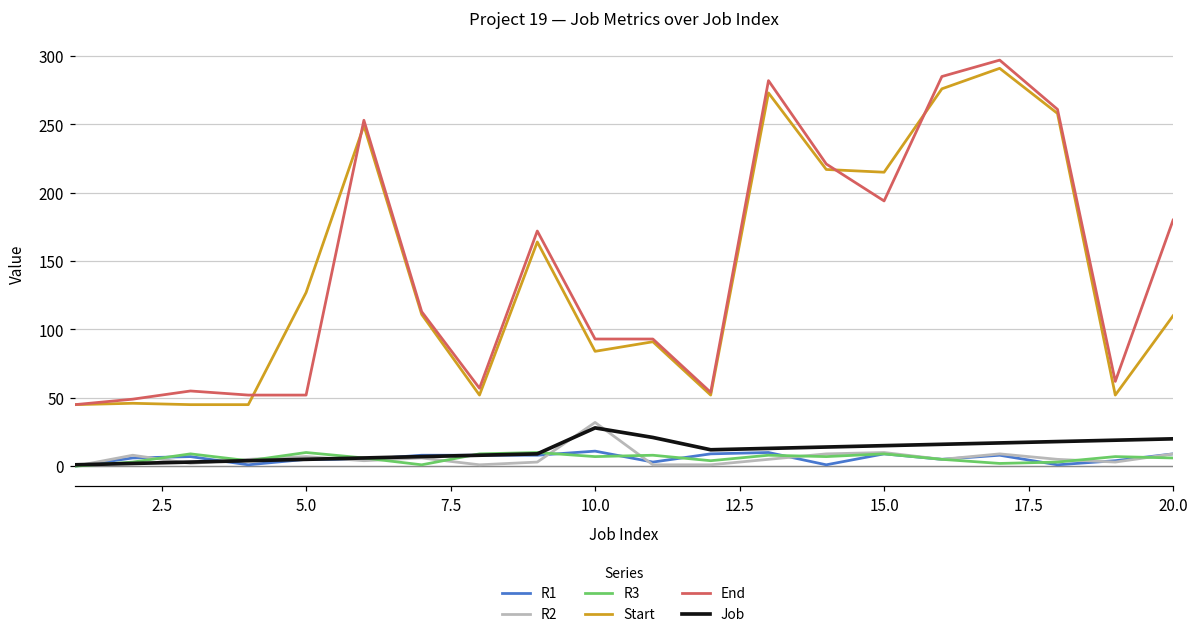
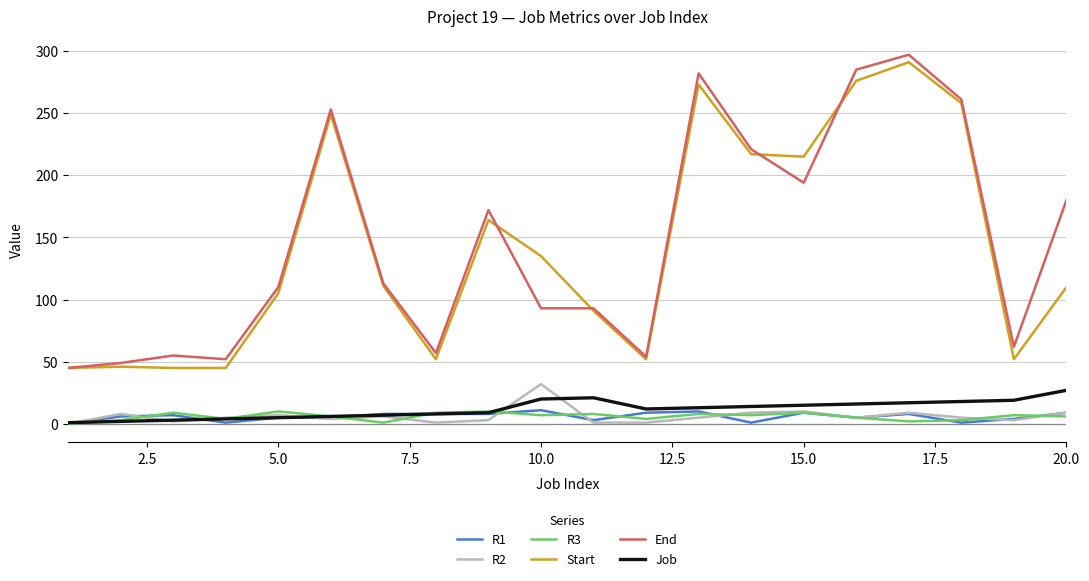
  {
    "R1": {
      "10.0": 11
    },
    "R2": {
      "10.0": 32
    },
    "R3": {
      "5.0": 10,
      "10.0": 7,
      "20.0": 6
    },
    "Start": {
-     "5.0": 127,
-     "10.0": 84,
+     "5.0": 105,
+     "10.0": 135,
      "15.0": 215,
      "20.0": 110
    },
    "End": {
-     "5.0": 52,
+     "5.0": 110,
      "10.0": 93,
      "15.0": 194,
      "20.0": 180
    },
    "Job": {
-     "10.0": 28,
+     "10.0": 20,
      "15.0": 15,
-     "20.0": 20
+     "20.0": 27
    }
  }
